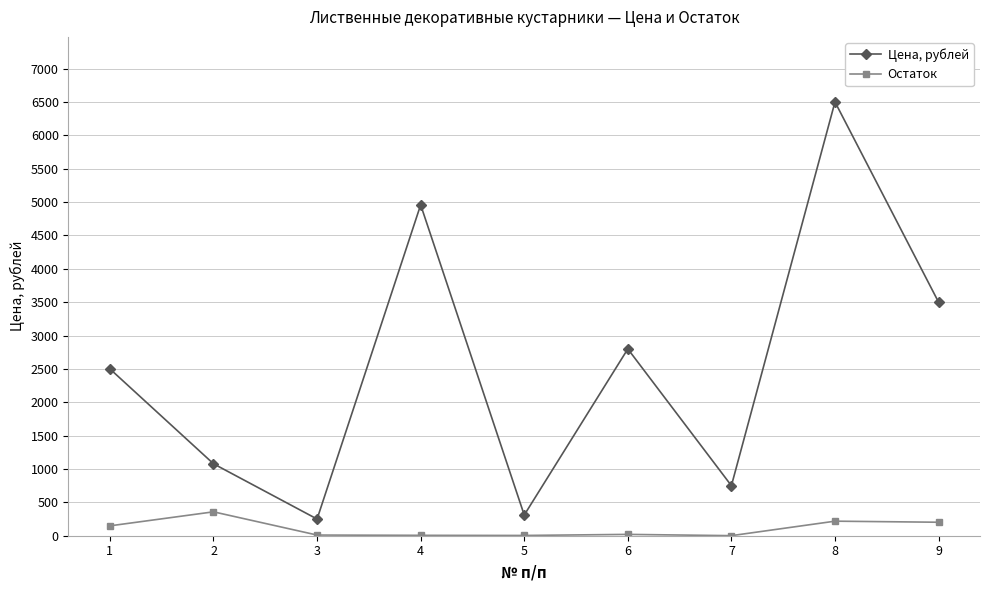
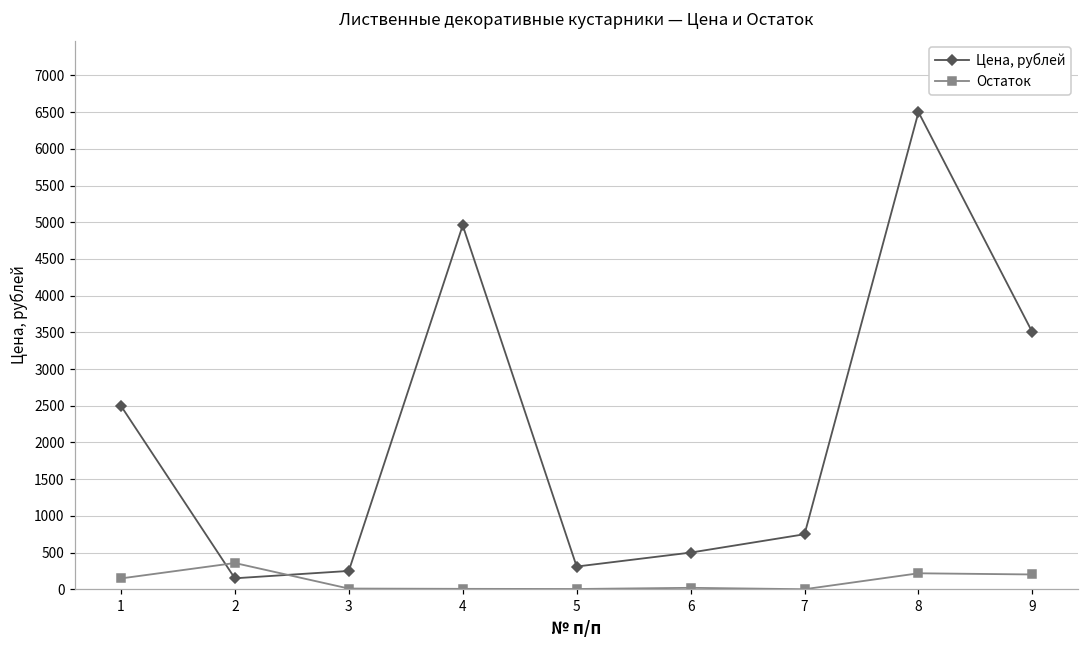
  {
    "Цена, рублей": {
      "1": 2500,
-     "2": 1100,
+     "2": 200,
      "3": 300,
      "4": 5000,
      "5": 300,
-     "6": 2800,
+     "6": 500,
      "7": 800,
      "8": 6500,
      "9": 3500
    },
    "Остаток": {
      "1": 100,
      "2": 400,
      "3": 0,
      "4": 0,
      "5": 0,
      "6": 0,
      "7": 0,
      "8": 200,
      "9": 200
    }
  }
